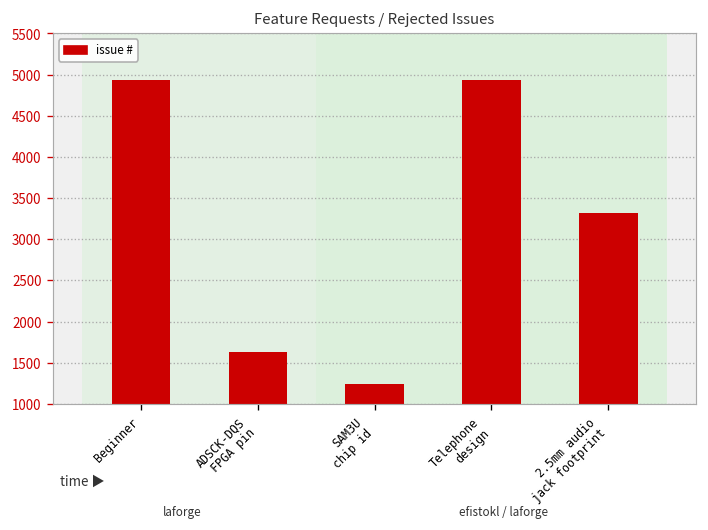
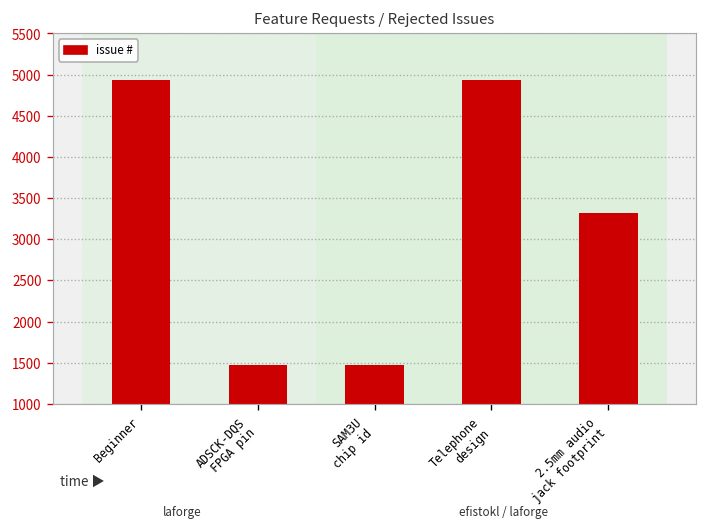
  {
    "Beginner": 4900,
-   "ADSCK-DQS FPGA pin": 1600,
-   "SAM3U chip id": 1200,
+   "ADSCK-DQS FPGA pin": 1500,
+   "SAM3U chip id": 1500,
    "Telephone design": 4900,
    "2.5mm audio jack footprint": 3300
  }
